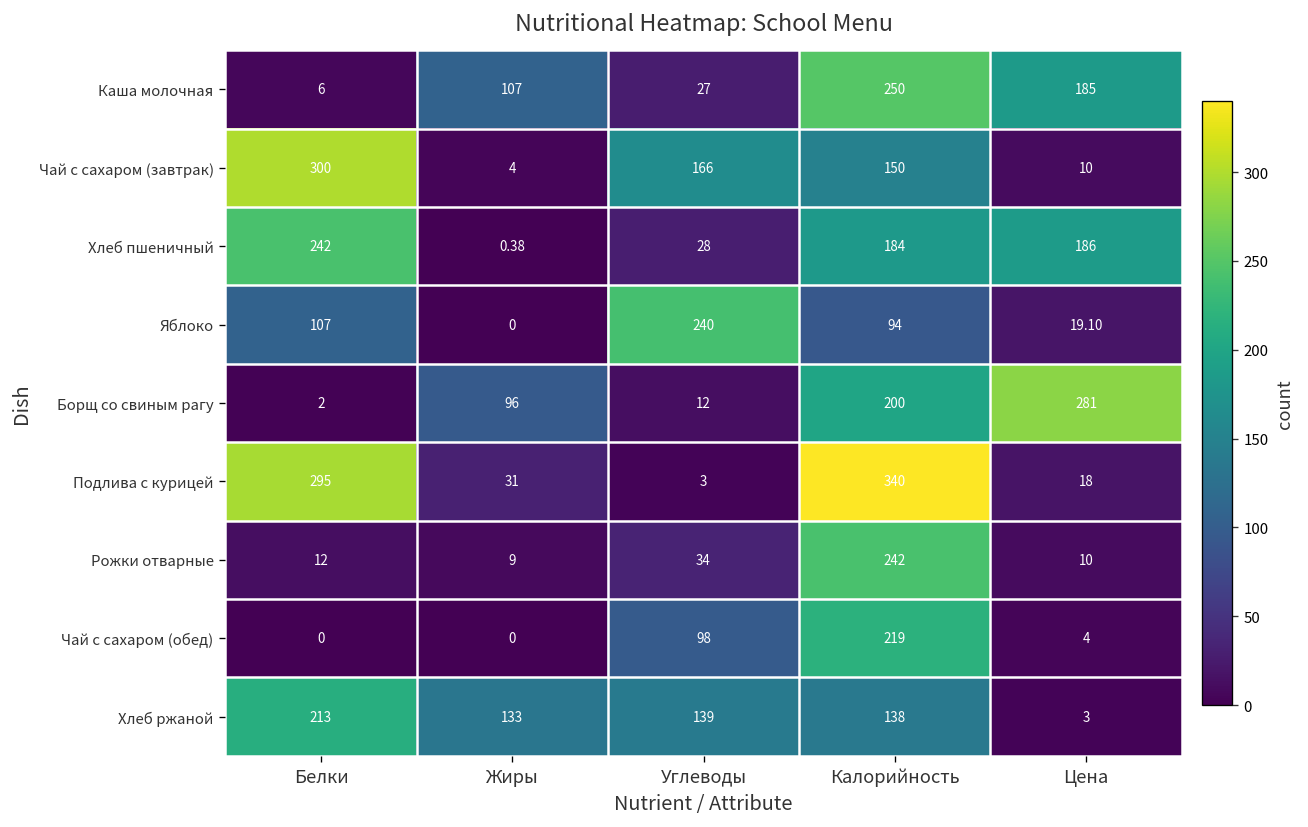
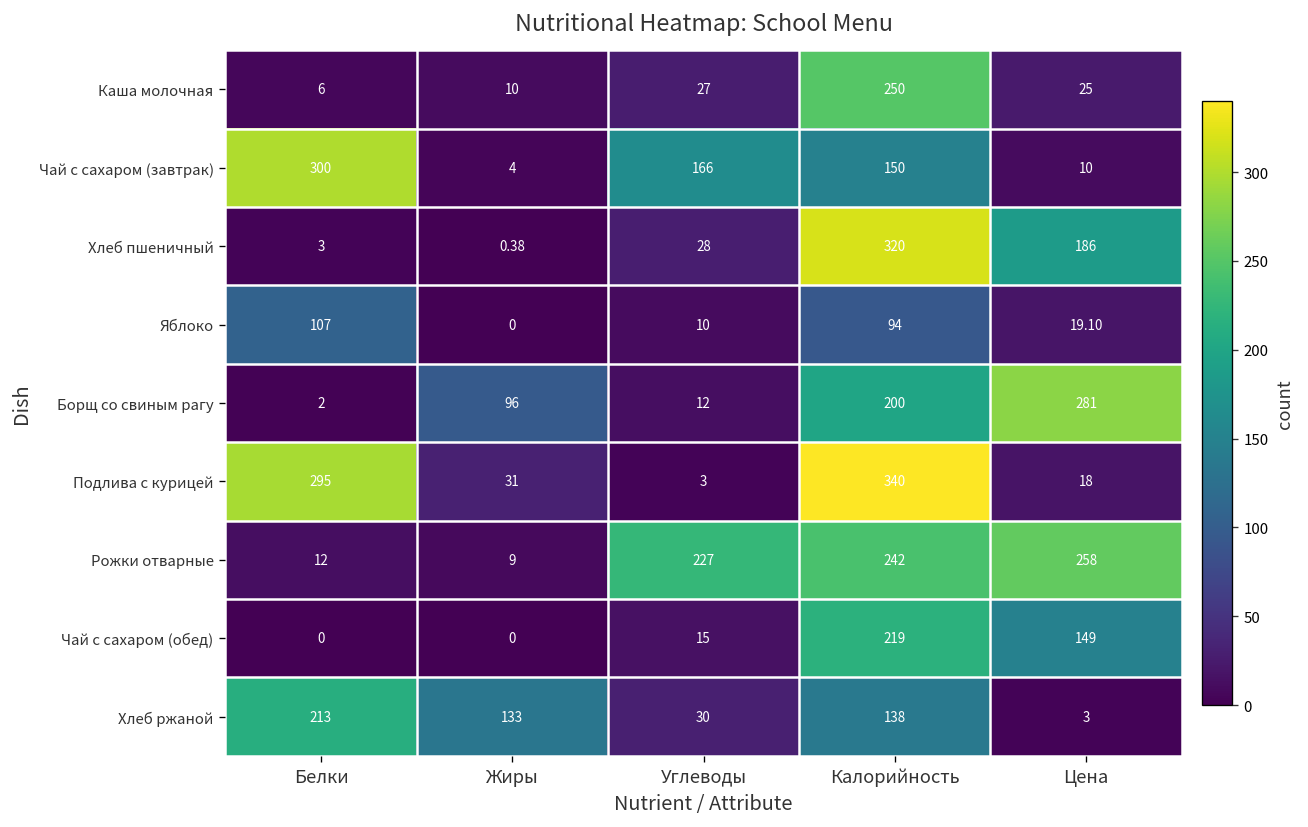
  {
    "Каша молочная": {
      "Белки": 6,
-     "Жиры": 107,
+     "Жиры": 10,
      "Углеводы": 27,
      "Калорийность": 250,
-     "Цена": 185
+     "Цена": 25
    },
    "Чай с сахаром (завтрак)": {
      "Белки": 300,
      "Жиры": 4,
      "Углеводы": 166,
      "Калорийность": 150,
      "Цена": 10
    },
    "Хлеб пшеничный": {
-     "Белки": 242,
+     "Белки": 3,
      "Жиры": 0.38,
      "Углеводы": 28,
-     "Калорийность": 184,
+     "Калорийность": 320,
      "Цена": 186
    },
    "Яблоко": {
      "Белки": 107,
      "Жиры": 0,
-     "Углеводы": 240,
+     "Углеводы": 10,
      "Калорийность": 94,
      "Цена": 19.10
    },
    "Борщ со свиным рагу": {
      "Белки": 2,
      "Жиры": 96,
      "Углеводы": 12,
      "Калорийность": 200,
      "Цена": 281
    },
    "Подлива с курицей": {
      "Белки": 295,
      "Жиры": 31,
      "Углеводы": 3,
      "Калорийность": 340,
      "Цена": 18
    },
    "Рожки отварные": {
      "Белки": 12,
      "Жиры": 9,
-     "Углеводы": 34,
+     "Углеводы": 227,
      "Калорийность": 242,
-     "Цена": 10
+     "Цена": 258
    },
    "Чай с сахаром (обед)": {
      "Белки": 0,
      "Жиры": 0,
-     "Углеводы": 98,
+     "Углеводы": 15,
      "Калорийность": 219,
-     "Цена": 4
+     "Цена": 149
    },
    "Хлеб ржаной": {
      "Белки": 213,
      "Жиры": 133,
-     "Углеводы": 139,
+     "Углеводы": 30,
      "Калорийность": 138,
      "Цена": 3
    }
  }
